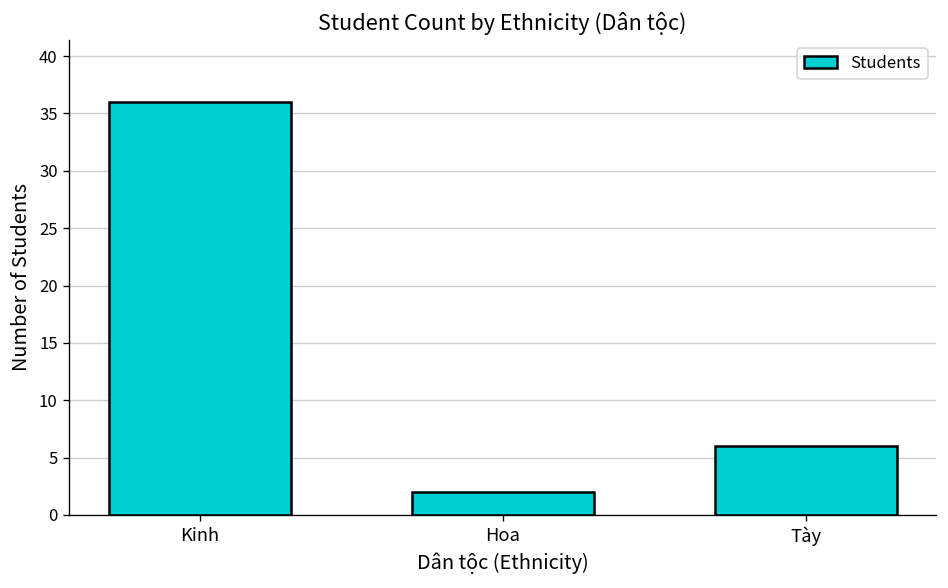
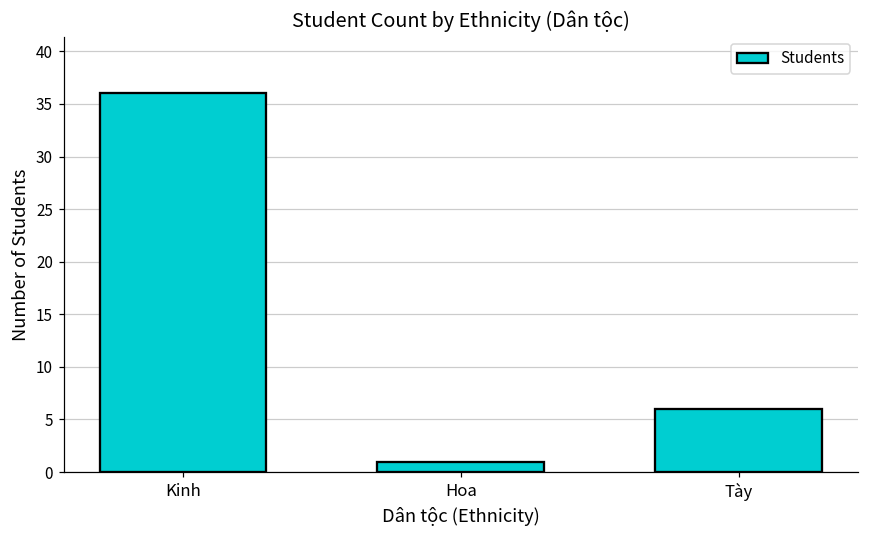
  {
    "Kinh": 36,
-   "Hoa": 2,
+   "Hoa": 1,
    "Tày": 6
  }
